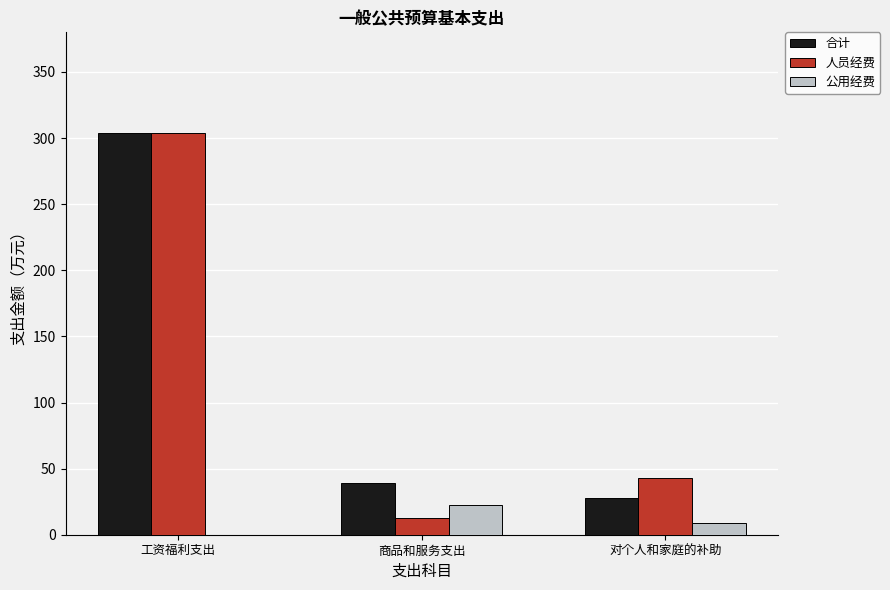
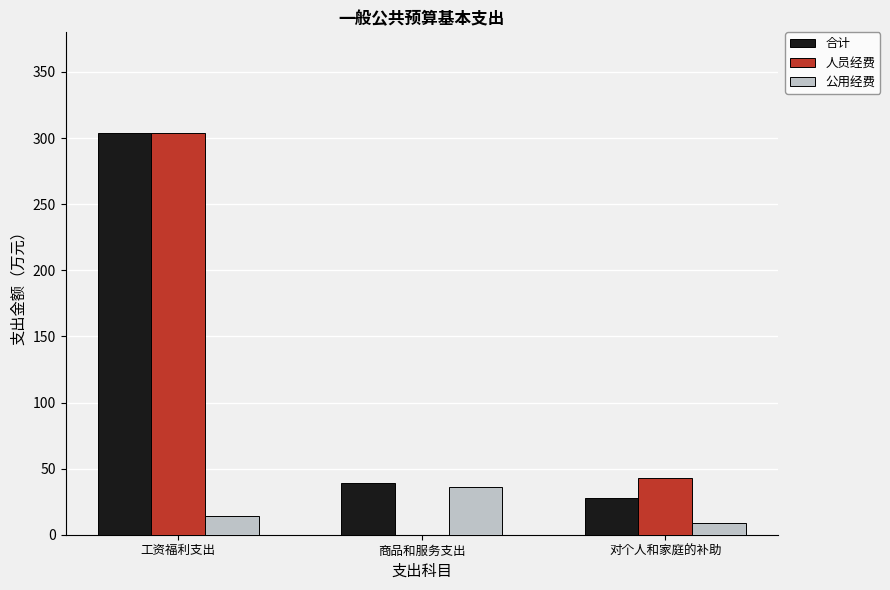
  {
    "合计": {
      "工资福利支出": 304,
      "商品和服务支出": 40,
      "对个人和家庭的补助": 28
    },
    "人员经费": {
      "工资福利支出": 304,
-     "商品和服务支出": 13,
+     "商品和服务支出": 0,
      "对个人和家庭的补助": 43
    },
    "公用经费": {
-     "工资福利支出": 0,
-     "商品和服务支出": 22,
+     "工资福利支出": 14,
+     "商品和服务支出": 36,
      "对个人和家庭的补助": 9
    }
  }
